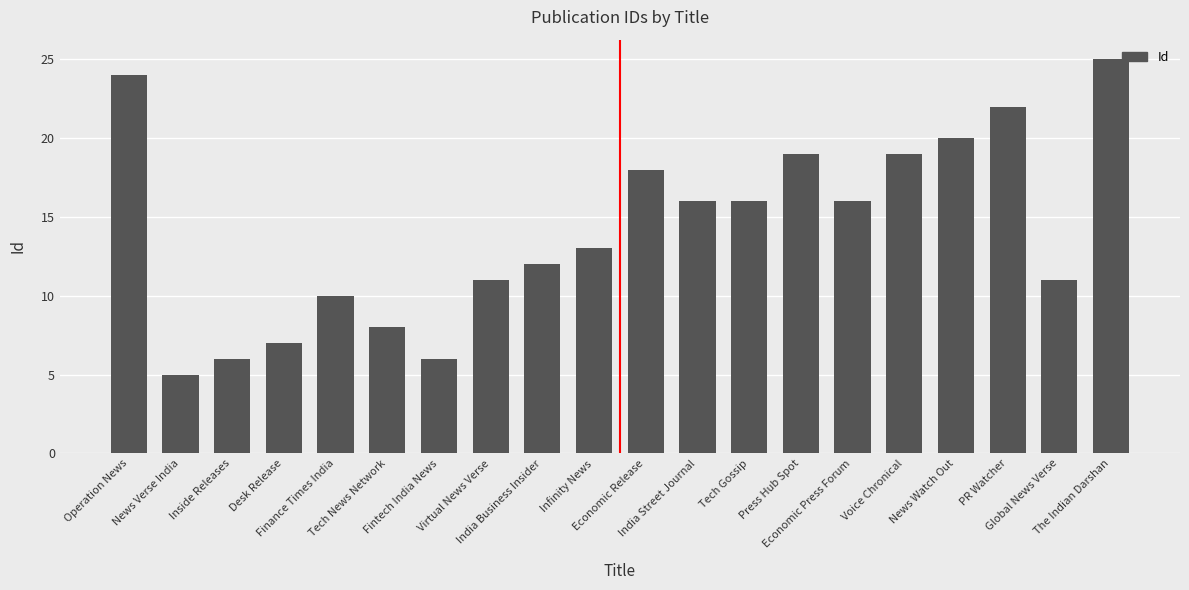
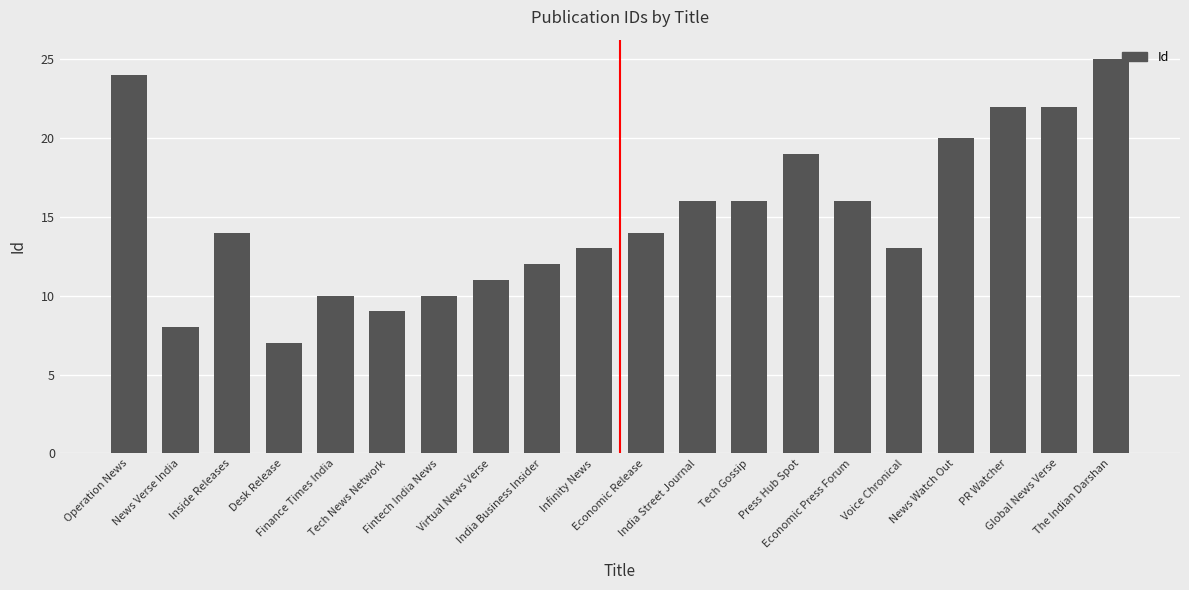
  {
    "Operation News": 24,
-   "News Verse India": 5,
-   "Inside Releases": 6,
+   "News Verse India": 8,
+   "Inside Releases": 14,
    "Desk Release": 7,
    "Finance Times India": 10,
-   "Tech News Network": 8,
-   "Fintech India News": 6,
+   "Tech News Network": 9,
+   "Fintech India News": 10,
    "Virtual News Verse": 11,
    "India Business Insider": 12,
    "Infinity News": 13,
-   "Economic Release": 18,
+   "Economic Release": 14,
    "India Street Journal": 16,
    "Tech Gossip": 16,
    "Press Hub Spot": 19,
    "Economic Press Forum": 16,
-   "Voice Chronical": 19,
+   "Voice Chronical": 13,
    "News Watch Out": 20,
    "PR Watcher": 22,
-   "Global News Verse": 11,
+   "Global News Verse": 22,
    "The Indian Darshan": 25
  }
